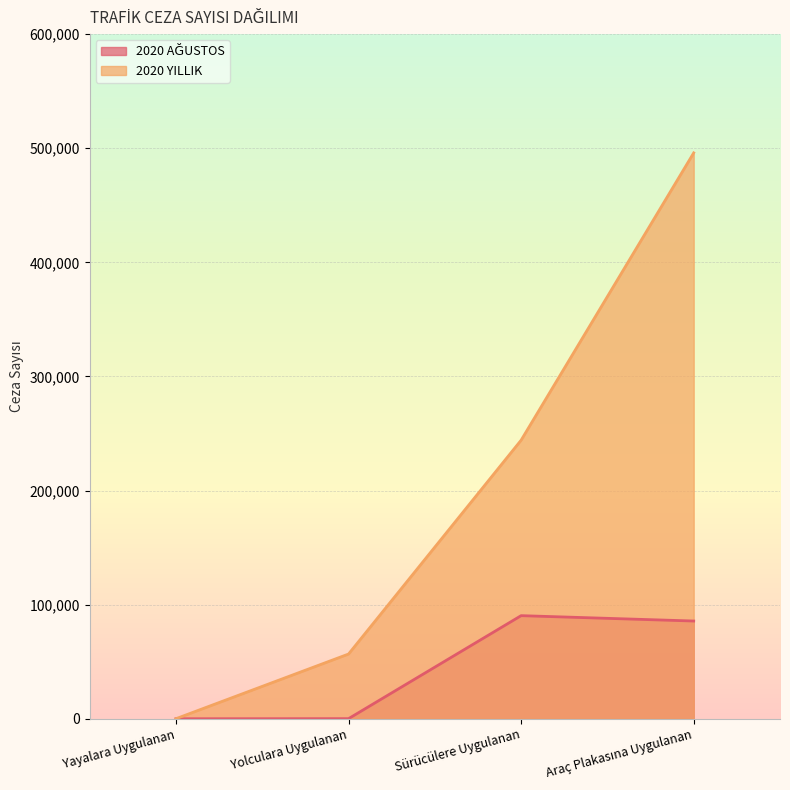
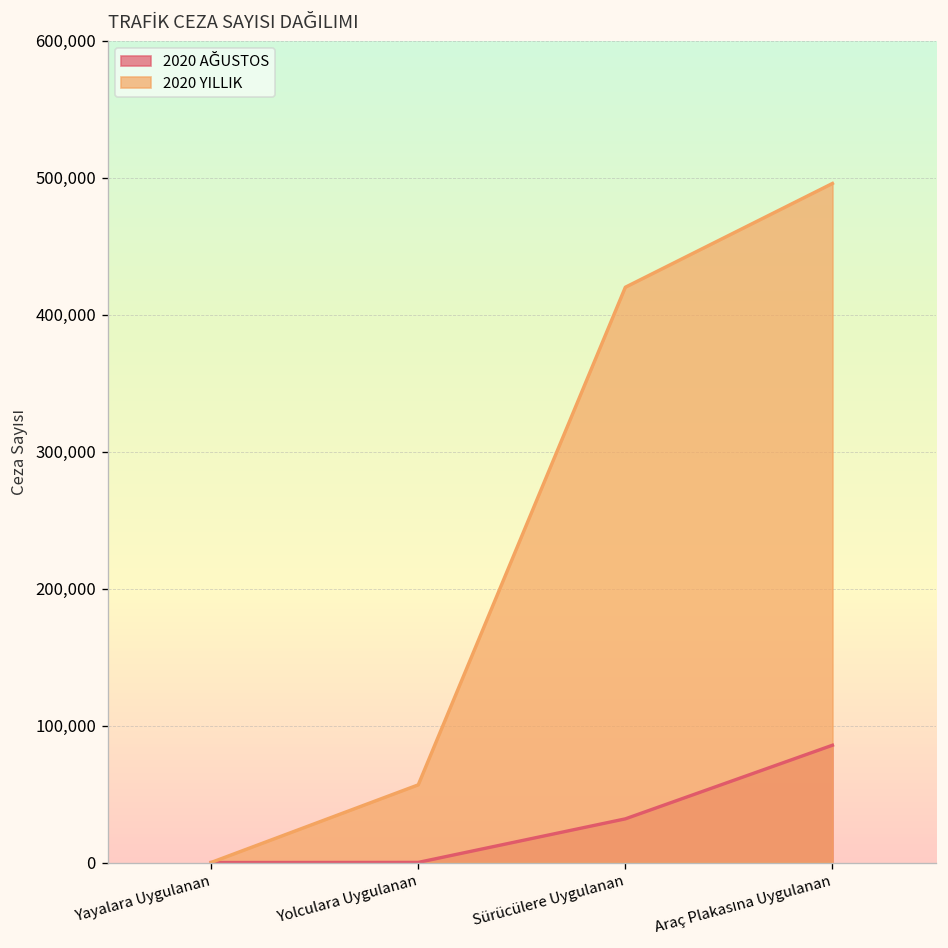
  {
    "2020 AĞUSTOS": {
      "Yolculara Uygulanan": "0",
-     "Sürücülere Uygulanan": "90,000",
+     "Sürücülere Uygulanan": "32,000",
      "Araç Plakasına Uygulanan": "86,000"
    },
    "2020 YILLIK": {
      "Yolculara Uygulanan": "57,000",
-     "Sürücülere Uygulanan": "244,000",
+     "Sürücülere Uygulanan": "420,000",
      "Araç Plakasına Uygulanan": "496,000"
    }
  }
